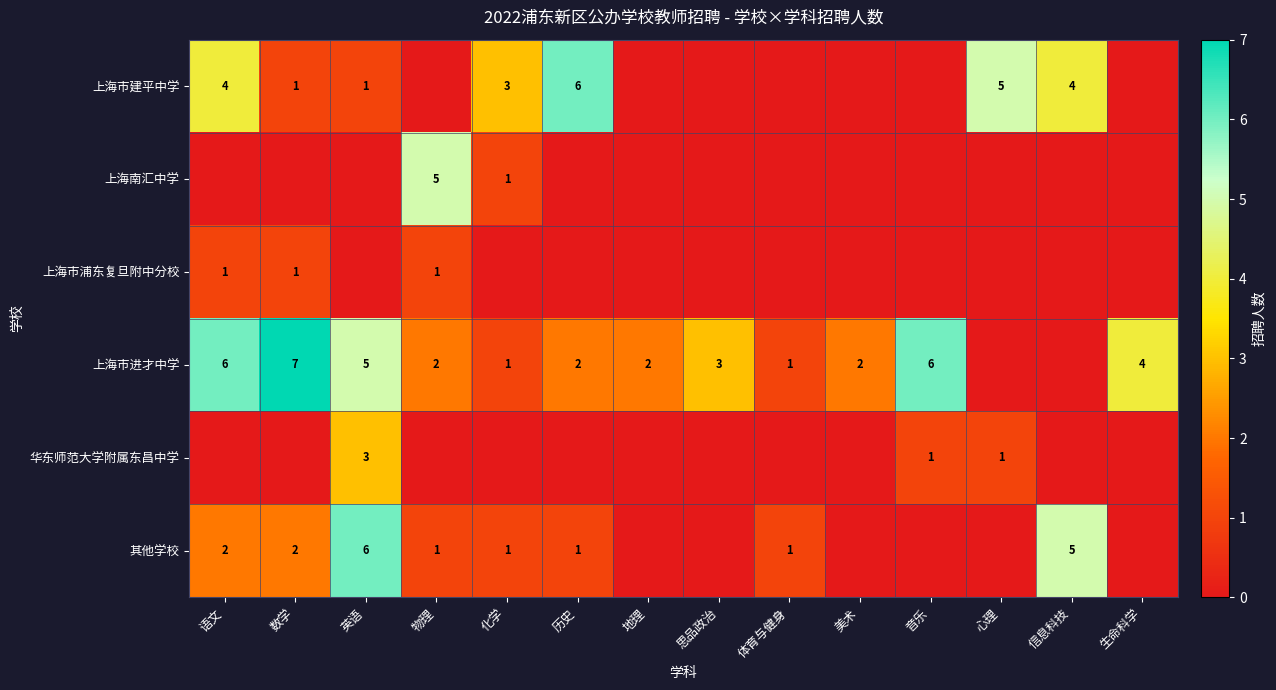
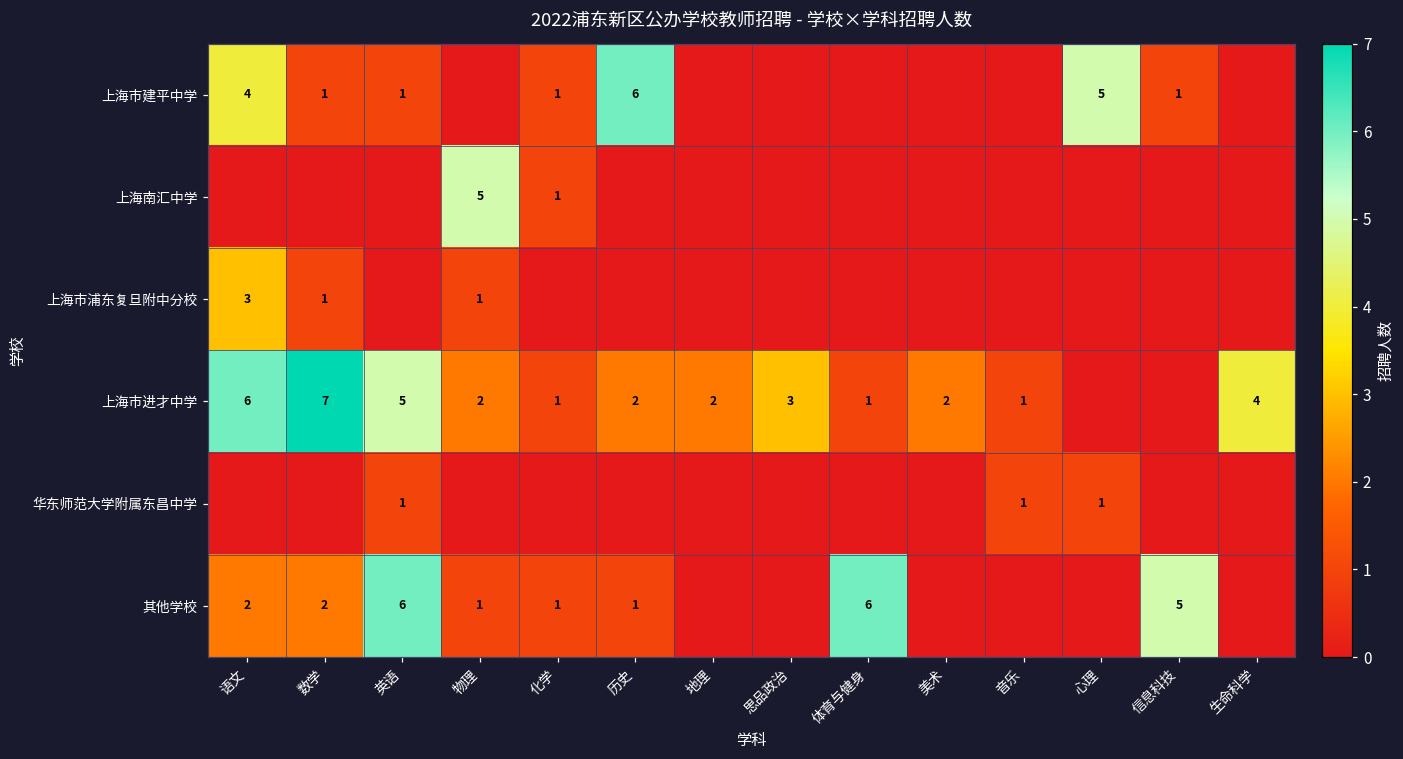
  {
    "上海市建平中学": {
      "语文": 4,
      "数学": 1,
      "英语": 1,
-     "化学": 3,
+     "化学": 1,
      "历史": 6,
      "心理": 5,
-     "信息科技": 4
+     "信息科技": 1
    },
    "上海南汇中学": {
      "物理": 5,
      "化学": 1
    },
    "上海市浦东复旦附中分校": {
-     "语文": 1,
+     "语文": 3,
      "数学": 1,
      "物理": 1
    },
    "上海市进才中学": {
      "语文": 6,
      "数学": 7,
      "英语": 5,
      "物理": 2,
      "化学": 1,
      "历史": 2,
      "地理": 2,
      "思品政治": 3,
      "体育与健身": 1,
      "美术": 2,
-     "音乐": 6,
+     "音乐": 1,
      "生命科学": 4
    },
    "华东师范大学附属东昌中学": {
-     "英语": 3,
+     "英语": 1,
      "音乐": 1,
      "心理": 1
    },
    "其他学校": {
      "语文": 2,
      "数学": 2,
      "英语": 6,
      "物理": 1,
      "化学": 1,
      "历史": 1,
-     "体育与健身": 1,
+     "体育与健身": 6,
      "信息科技": 5
    }
  }
